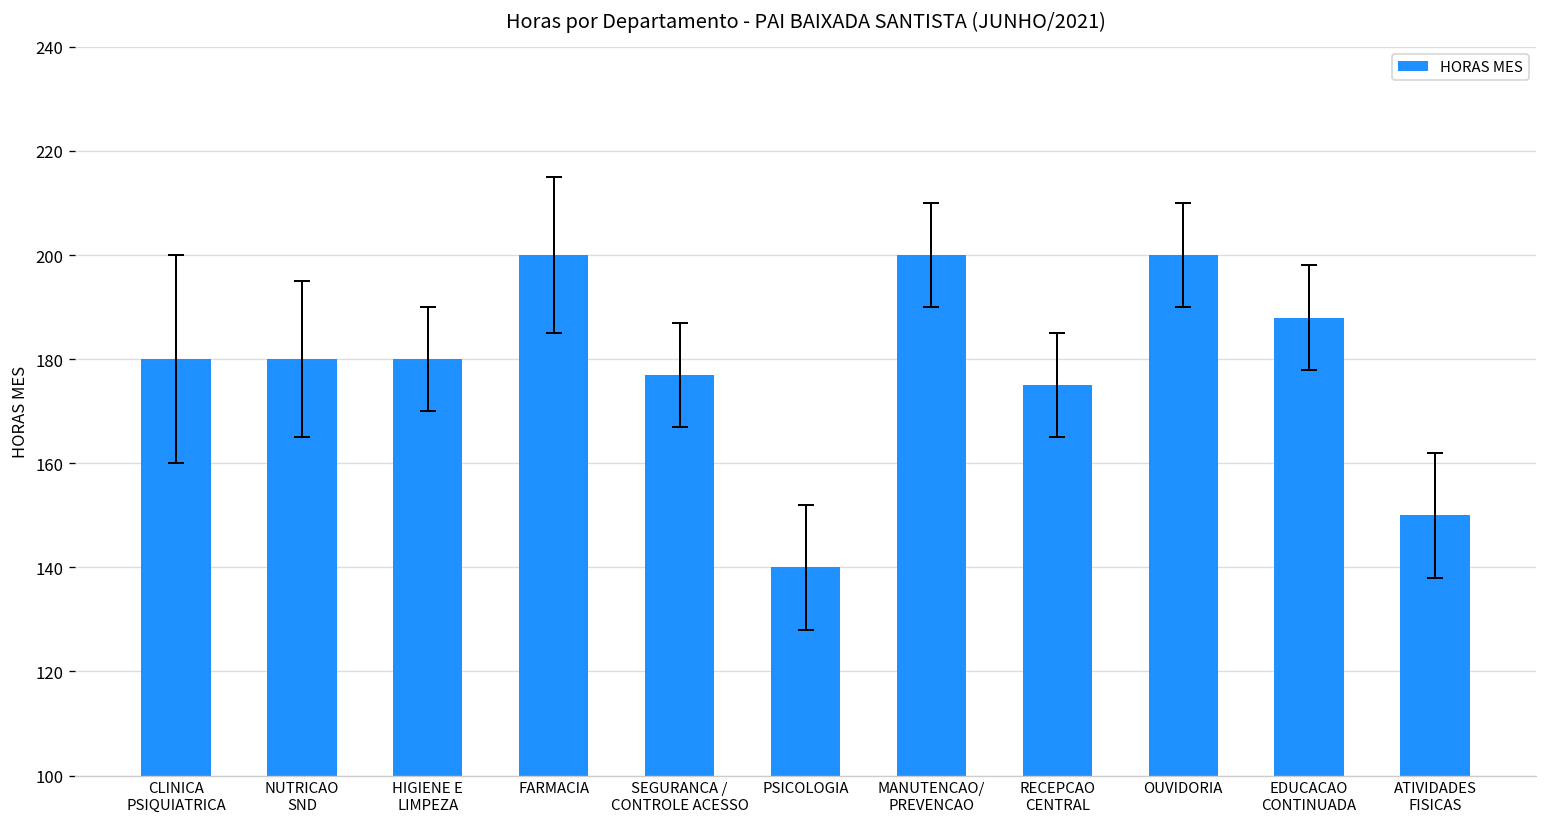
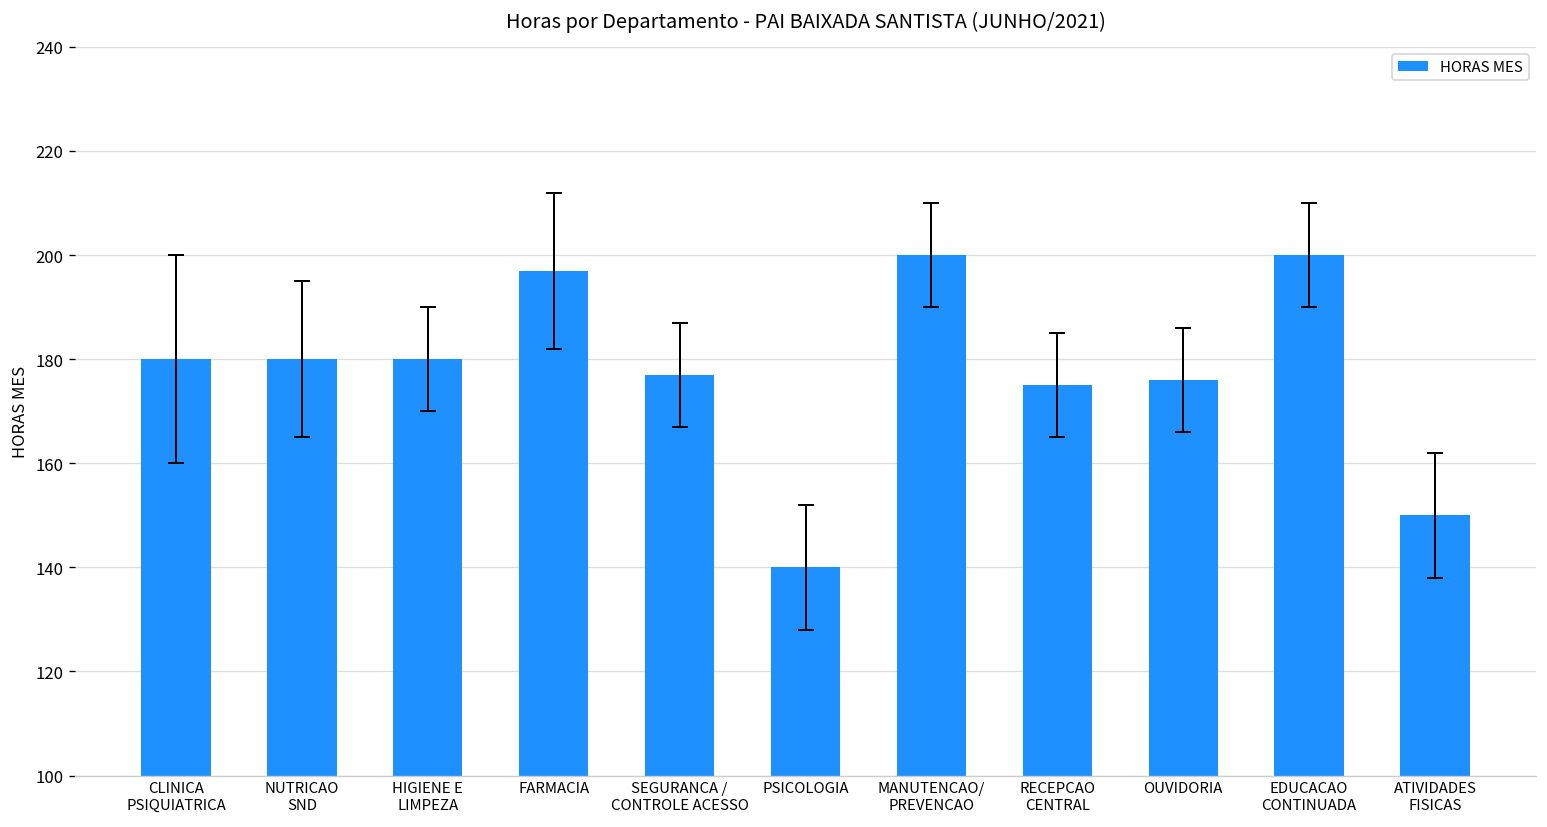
  {
    "HORAS MES": {
      "CLINICA PSIQUIATRICA": 180,
      "NUTRICAO SND": 180,
      "HIGIENE E LIMPEZA": 180,
-     "FARMACIA": 200,
+     "FARMACIA": 197,
      "SEGURANCA / CONTROLE ACESSO": 177,
      "PSICOLOGIA": 140,
      "MANUTENCAO/ PREVENCAO": 200,
      "RECEPCAO CENTRAL": 175,
-     "OUVIDORIA": 200,
-     "EDUCACAO CONTINUADA": 188,
+     "OUVIDORIA": 176,
+     "EDUCACAO CONTINUADA": 200,
      "ATIVIDADES FISICAS": 150
    }
  }
